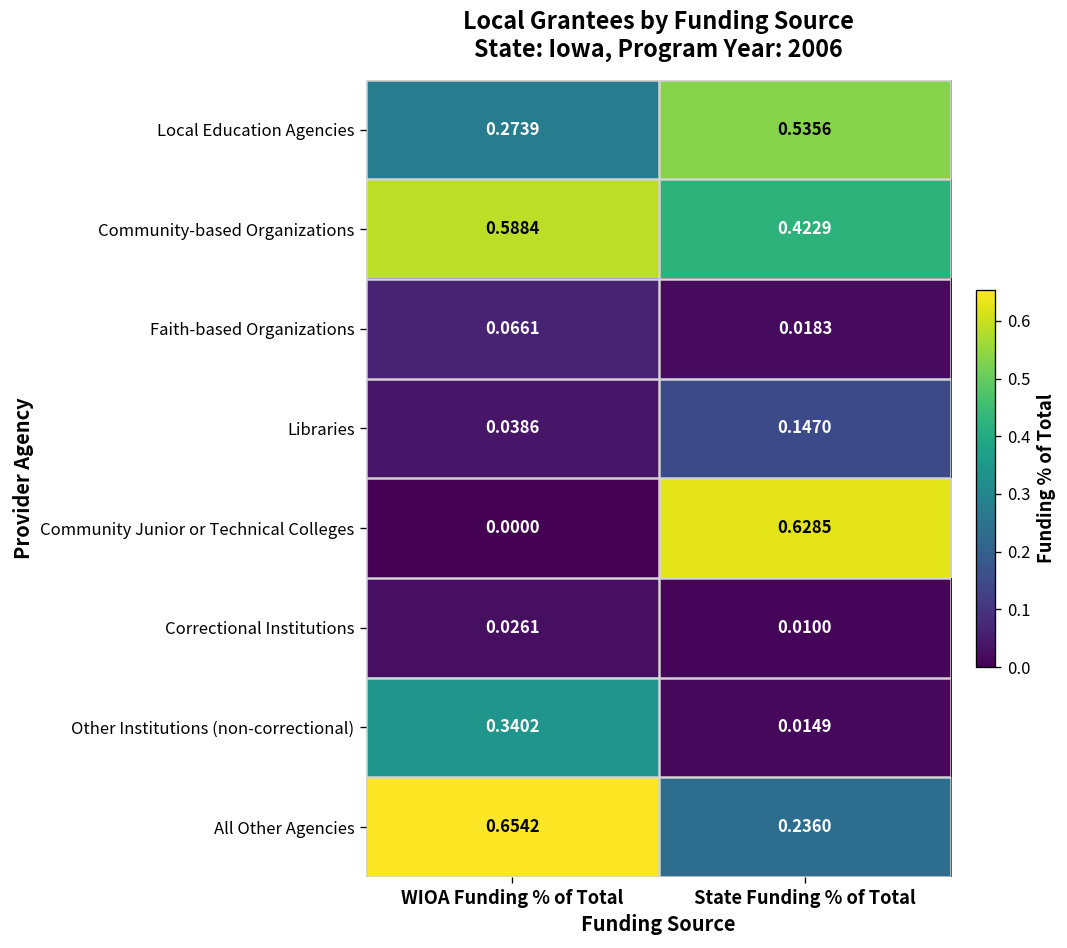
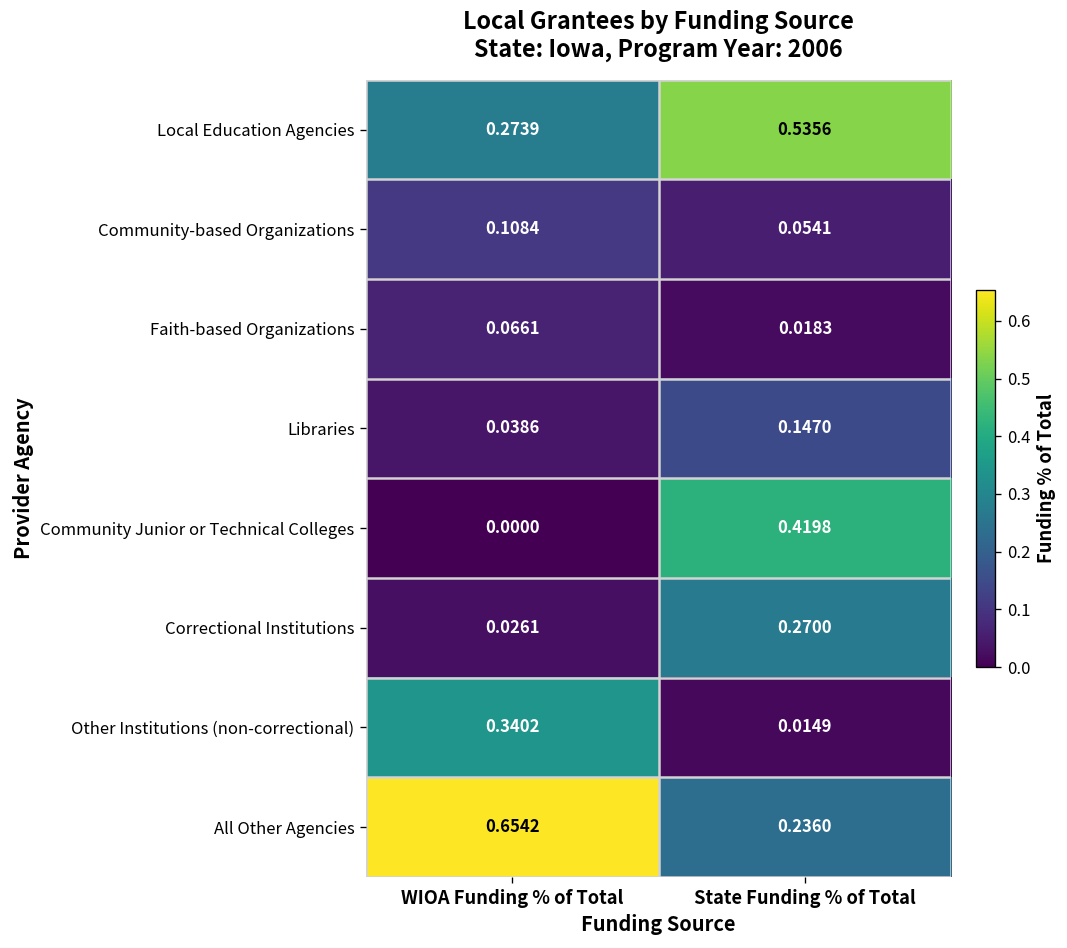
  {
    "Local Education Agencies": {
      "WIOA Funding % of Total": 0.2739,
      "State Funding % of Total": 0.5356
    },
    "Community-based Organizations": {
-     "WIOA Funding % of Total": 0.5884,
-     "State Funding % of Total": 0.4229
+     "WIOA Funding % of Total": 0.1084,
+     "State Funding % of Total": 0.0541
    },
    "Faith-based Organizations": {
      "WIOA Funding % of Total": 0.0661,
      "State Funding % of Total": 0.0183
    },
    "Libraries": {
      "WIOA Funding % of Total": 0.0386,
      "State Funding % of Total": 0.1470
    },
    "Community Junior or Technical Colleges": {
      "WIOA Funding % of Total": 0.0000,
-     "State Funding % of Total": 0.6285
+     "State Funding % of Total": 0.4198
    },
    "Correctional Institutions": {
      "WIOA Funding % of Total": 0.0261,
-     "State Funding % of Total": 0.0100
+     "State Funding % of Total": 0.2700
    },
    "Other Institutions (non-correctional)": {
      "WIOA Funding % of Total": 0.3402,
      "State Funding % of Total": 0.0149
    },
    "All Other Agencies": {
      "WIOA Funding % of Total": 0.6542,
      "State Funding % of Total": 0.2360
    }
  }
